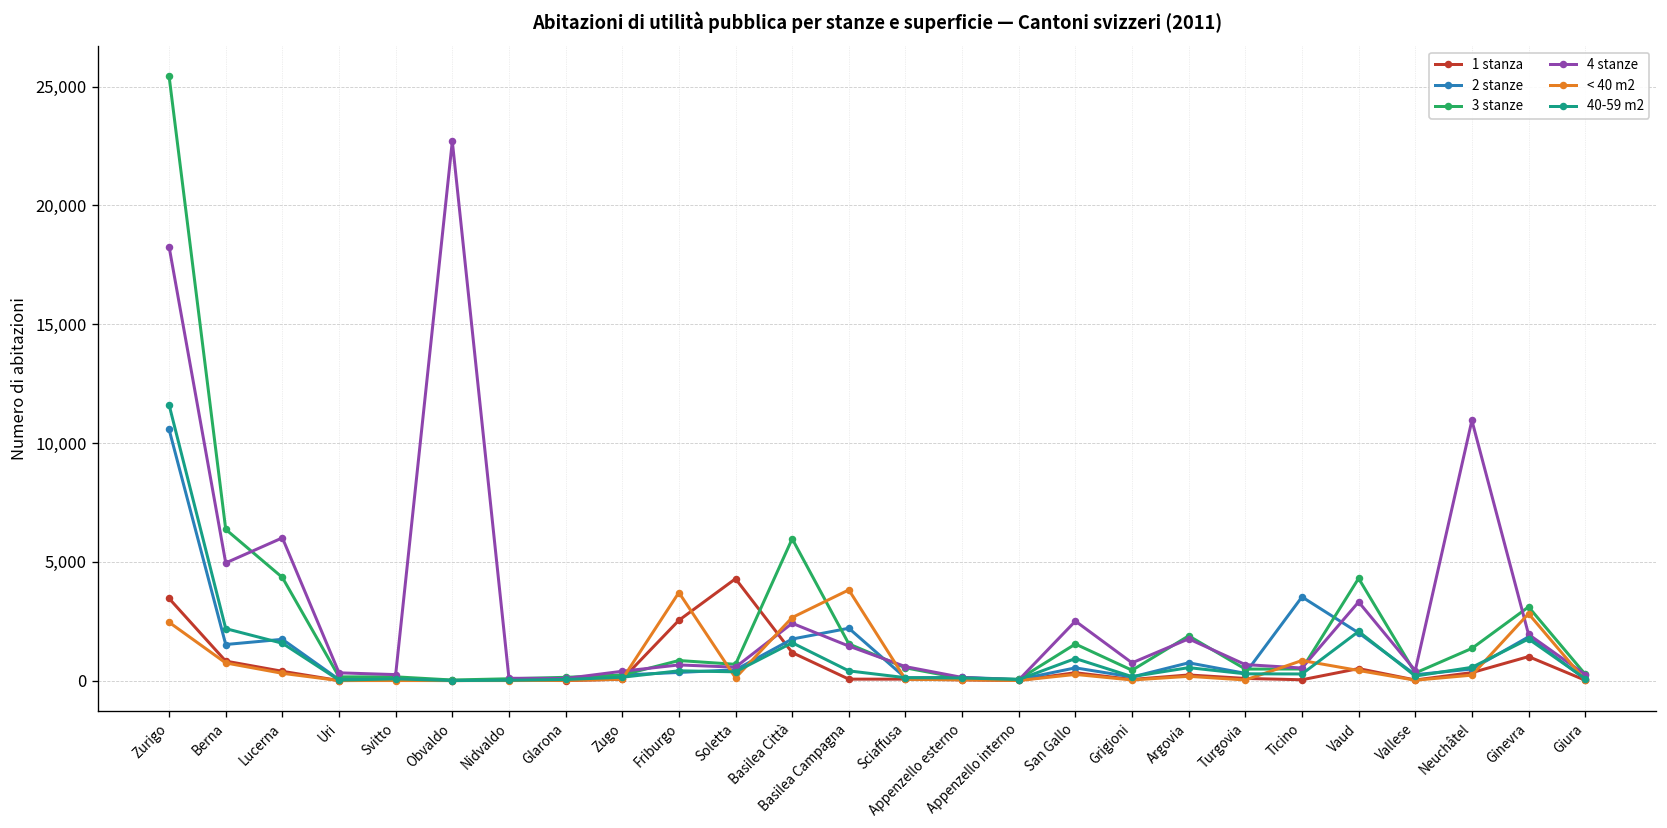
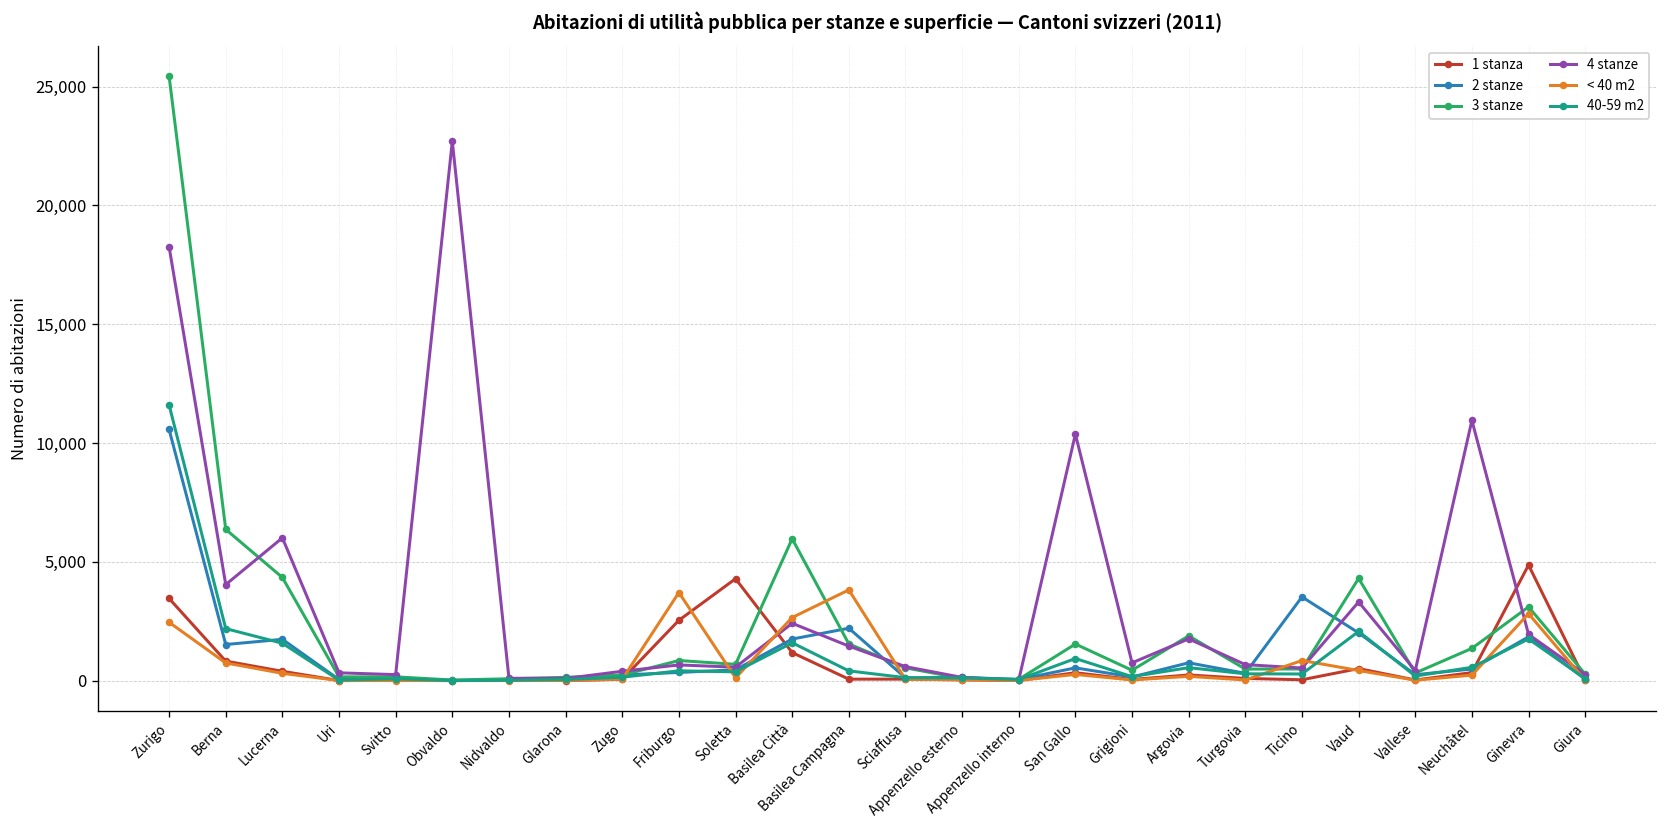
  {
    "1 stanza": {
      "Zurigo": "3,500",
      "Friburgo": "2,500",
      "Soletta": "4,300",
      "Basilea Città": "1,200",
      "Basilea Campagna": "100",
      "Ticino": "0",
-     "Ginevra": "1,000"
+     "Ginevra": "4,900"
    },
    "2 stanze": {
      "Zurigo": "10,600",
      "Berna": "1,500",
      "Lucerna": "1,700",
      "Basilea Città": "1,700",
      "Basilea Campagna": "2,200",
      "San Gallo": "500",
      "Argovia": "700",
      "Ticino": "3,500"
    },
    "4 stanze": {
      "Zurigo": "18,300",
-     "Berna": "5,000",
+     "Berna": "4,000",
      "Lucerna": "6,000",
      "Uri": "300",
      "Obvaldo": "22,700",
      "Zugo": "400",
      "Friburgo": "700",
      "Basilea Città": "2,400",
-     "San Gallo": "2,500",
+     "San Gallo": "10,400",
      "Grigioni": "700",
      "Turgovia": "700",
      "Vaud": "3,300",
      "Neuchâtel": "11,000"
    },
    "< 40 m2": {
      "Zurigo": "2,500",
      "Friburgo": "3,700",
      "Soletta": "100",
      "Basilea Città": "2,700",
      "Basilea Campagna": "3,800",
      "Ticino": "800",
      "Ginevra": "2,800"
    }
  }
